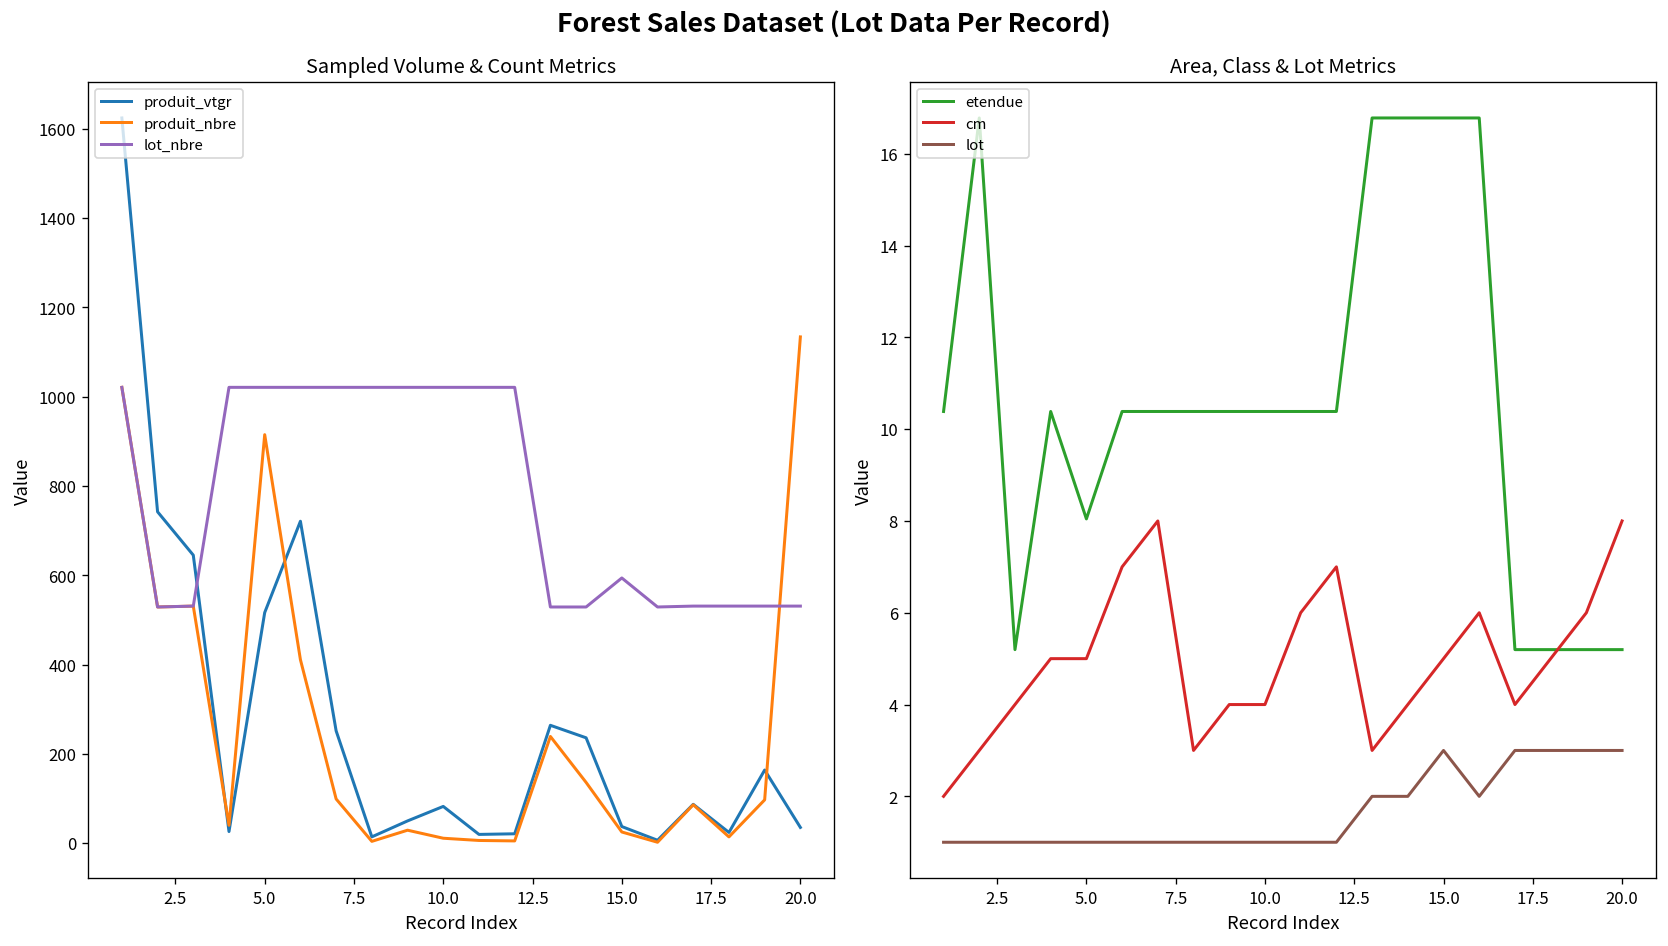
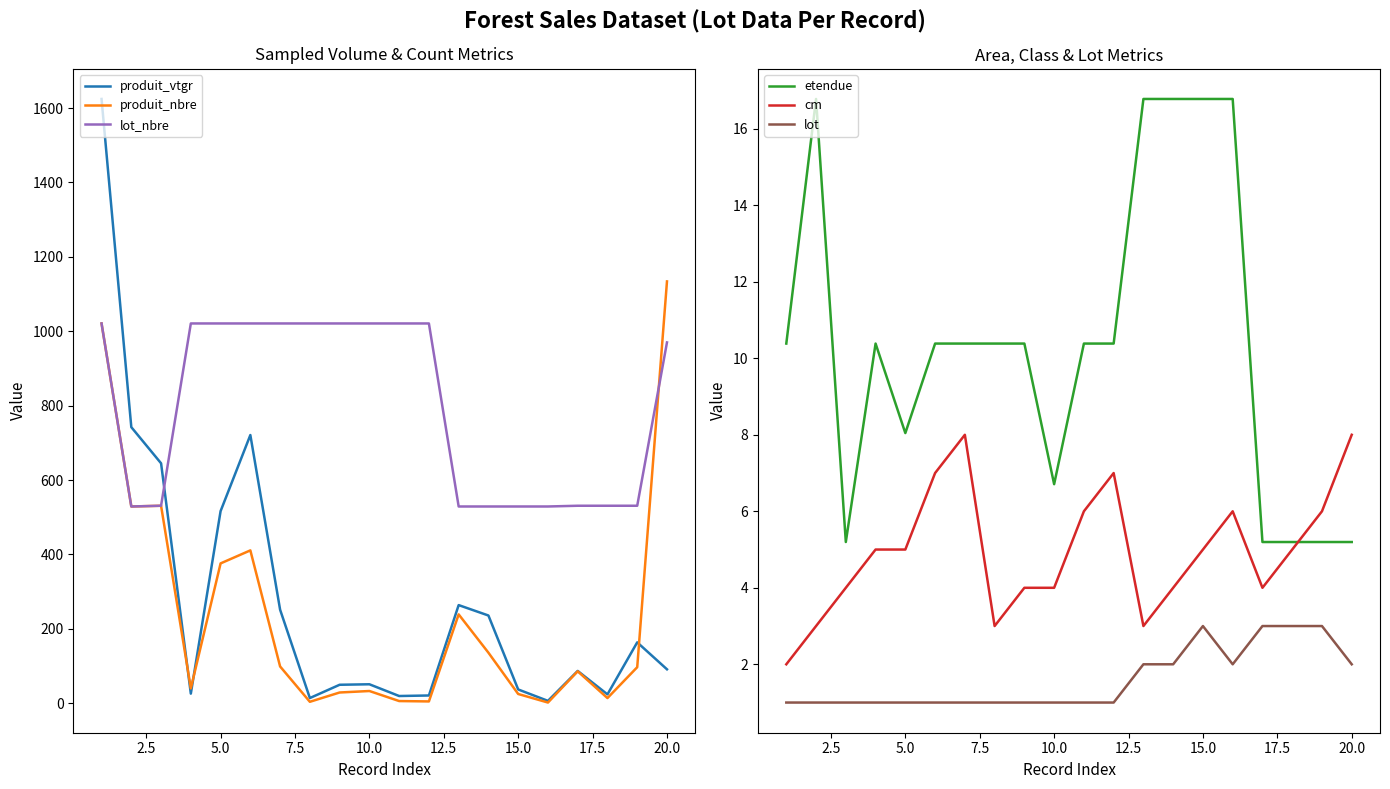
  {
    "Sampled Volume & Count Metrics": {
      "produit_vtgr": {
        "5.0": 520,
-       "10.0": 80,
+       "10.0": 50,
        "15.0": 40,
-       "20.0": 40
+       "20.0": 90
      },
      "produit_nbre": {
-       "5.0": 920,
-       "10.0": 10,
+       "5.0": 380,
+       "10.0": 30,
        "15.0": 30,
        "20.0": 1130
      },
      "lot_nbre": {
        "5.0": 1020,
        "10.0": 1020,
-       "15.0": 590,
-       "20.0": 530
+       "15.0": 530,
+       "20.0": 970
      }
    },
    "Area, Class & Lot Metrics": {
      "etendue": {
        "5.0": 8.0,
-       "10.0": 10.4,
+       "10.0": 6.7,
        "15.0": 16.8,
        "20.0": 5.2
      },
      "cm": {
        "5.0": 5.0,
        "10.0": 4.0,
        "15.0": 5.0,
        "20.0": 8.0
      },
      "lot": {
        "5.0": 1,
        "10.0": 1,
        "15.0": 3,
-       "20.0": 3
+       "20.0": 2
      }
    }
  }
